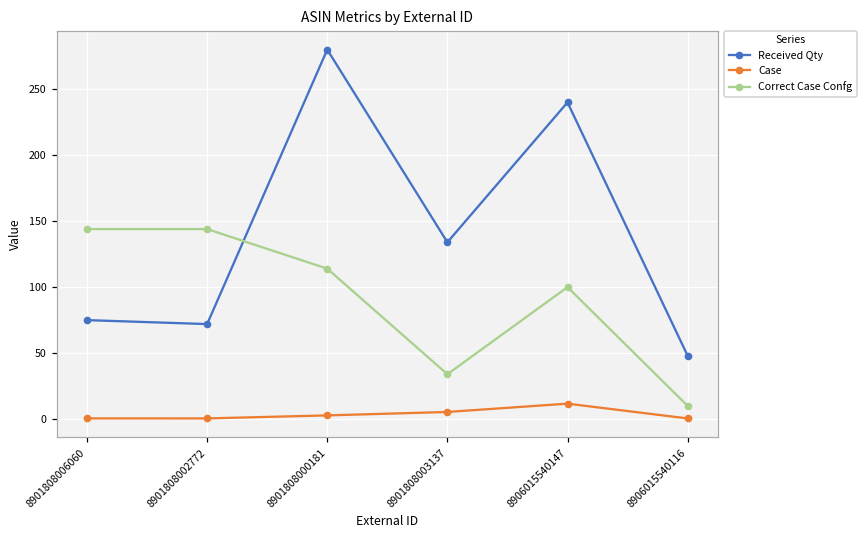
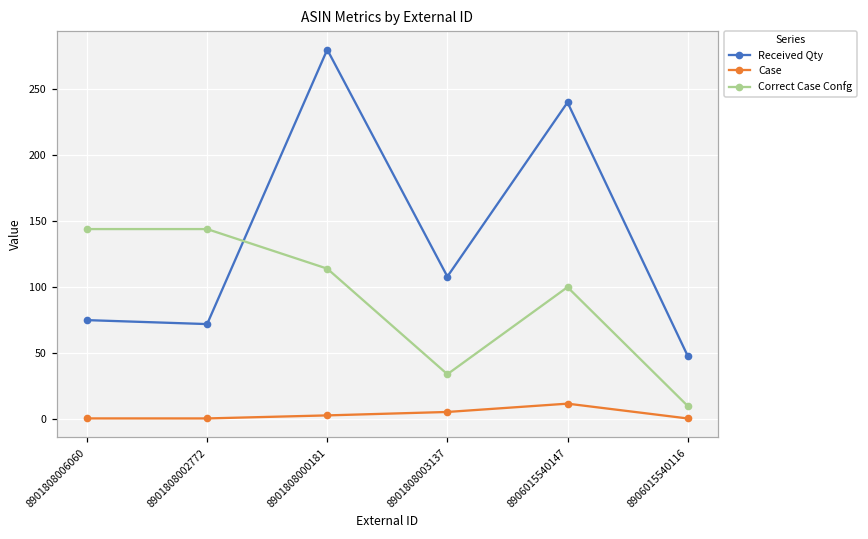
  {
    "Received Qty": {
      "8901808006060": 75,
      "8901808002772": 72,
      "8901808000181": 280,
-     "8901808003137": 134,
+     "8901808003137": 108,
      "8906015540147": 240,
      "8906015540116": 48
    },
    "Case": {
      "8901808006060": 1,
      "8901808002772": 1,
      "8901808000181": 3,
      "8901808003137": 5,
      "8906015540147": 12,
      "8906015540116": 0
    },
    "Correct Case Confg": {
      "8901808006060": 144,
      "8901808002772": 144,
      "8901808000181": 114,
      "8901808003137": 34,
      "8906015540147": 100,
      "8906015540116": 10
    }
  }
